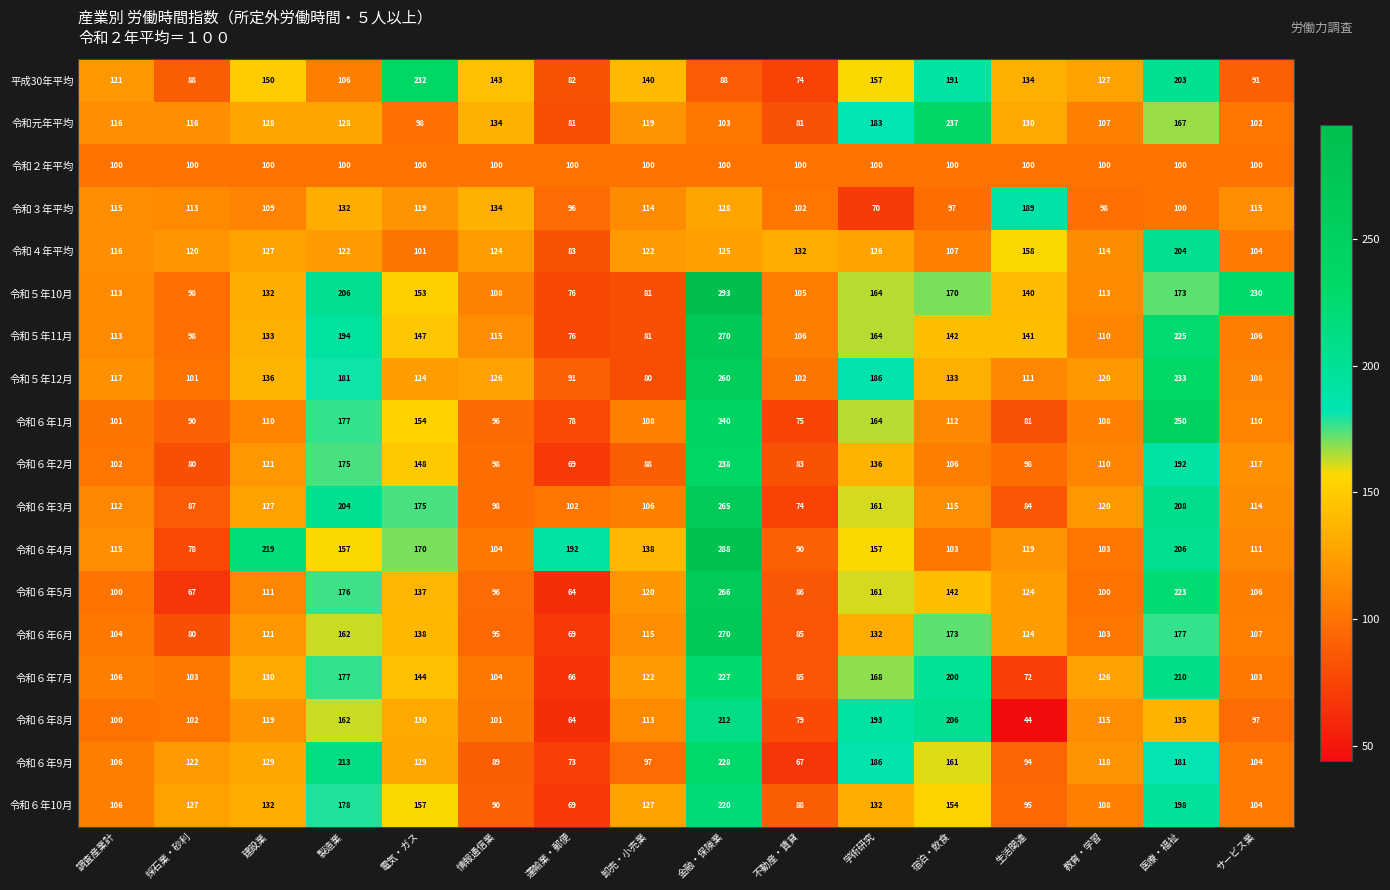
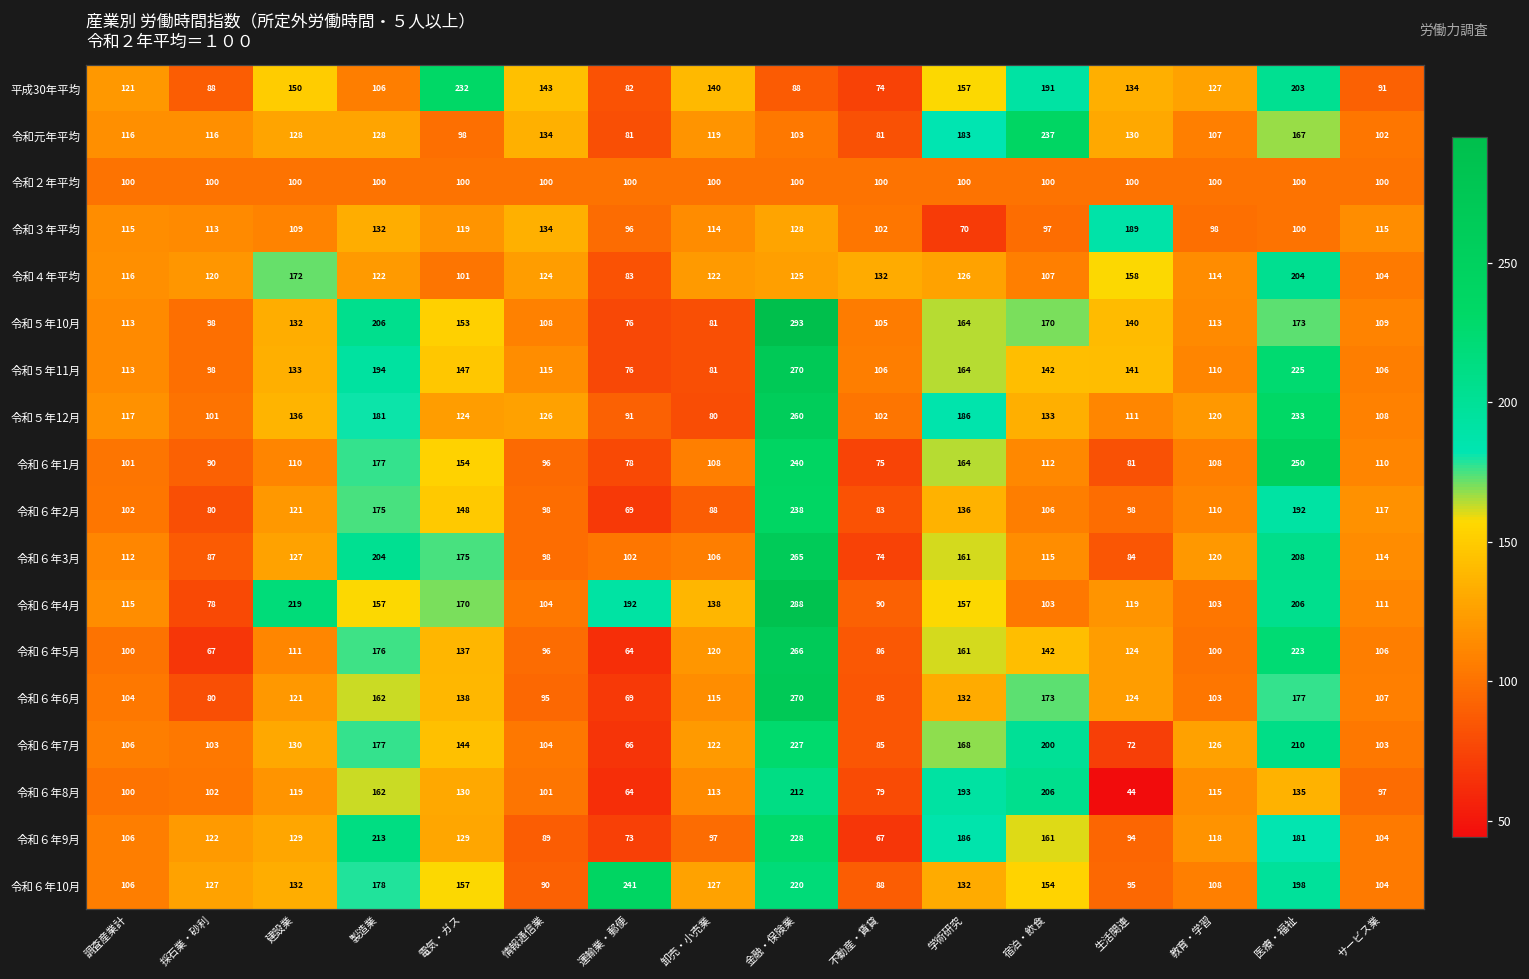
  {
    "令和４年平均": {
      "調査産業計": 116,
      "採石業・砂利": 120,
-     "建設業": 127,
+     "建設業": 172,
      "製造業": 122,
      "電気・ガス": 101,
      "情報通信業": 124,
      "運輸業・郵便": 83,
      "卸売・小売業": 122,
      "金融・保険業": 125,
      "不動産・賃貸": 132,
      "学術研究": 126,
      "宿泊・飲食": 107,
      "生活関連": 158,
      "教育・学習": 114,
      "医療・福祉": 204,
      "サービス業": 104
    },
    "令和５年10月": {
      "調査産業計": 113,
      "採石業・砂利": 98,
      "建設業": 132,
      "製造業": 206,
      "電気・ガス": 153,
      "情報通信業": 108,
      "運輸業・郵便": 76,
      "卸売・小売業": 81,
      "金融・保険業": 293,
      "不動産・賃貸": 105,
      "学術研究": 164,
      "宿泊・飲食": 170,
      "生活関連": 140,
      "教育・学習": 113,
      "医療・福祉": 173,
-     "サービス業": 230
+     "サービス業": 109
    },
    "令和６年10月": {
      "調査産業計": 106,
      "採石業・砂利": 127,
      "建設業": 132,
      "製造業": 178,
      "電気・ガス": 157,
      "情報通信業": 90,
-     "運輸業・郵便": 69,
+     "運輸業・郵便": 241,
      "卸売・小売業": 127,
      "金融・保険業": 220,
      "不動産・賃貸": 88,
      "学術研究": 132,
      "宿泊・飲食": 154,
      "生活関連": 95,
      "教育・学習": 108,
      "医療・福祉": 198,
      "サービス業": 104
    }
  }
